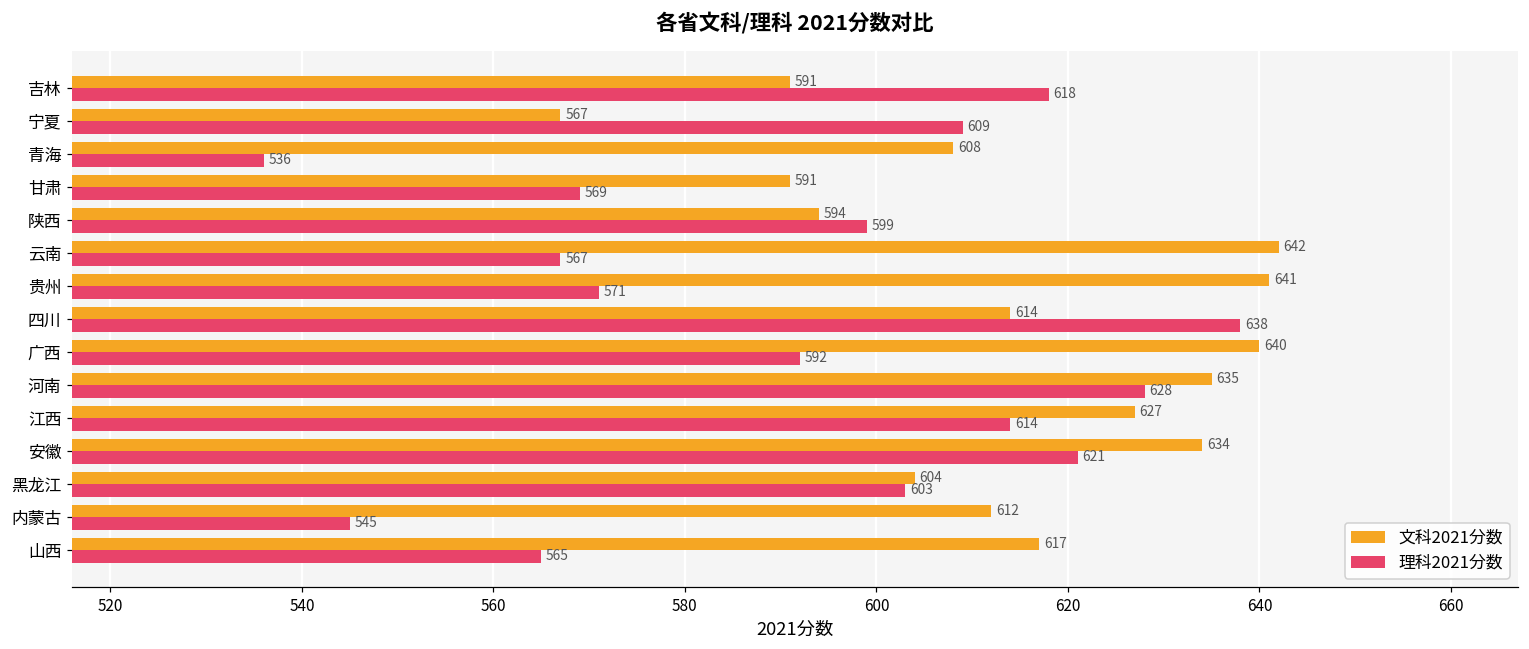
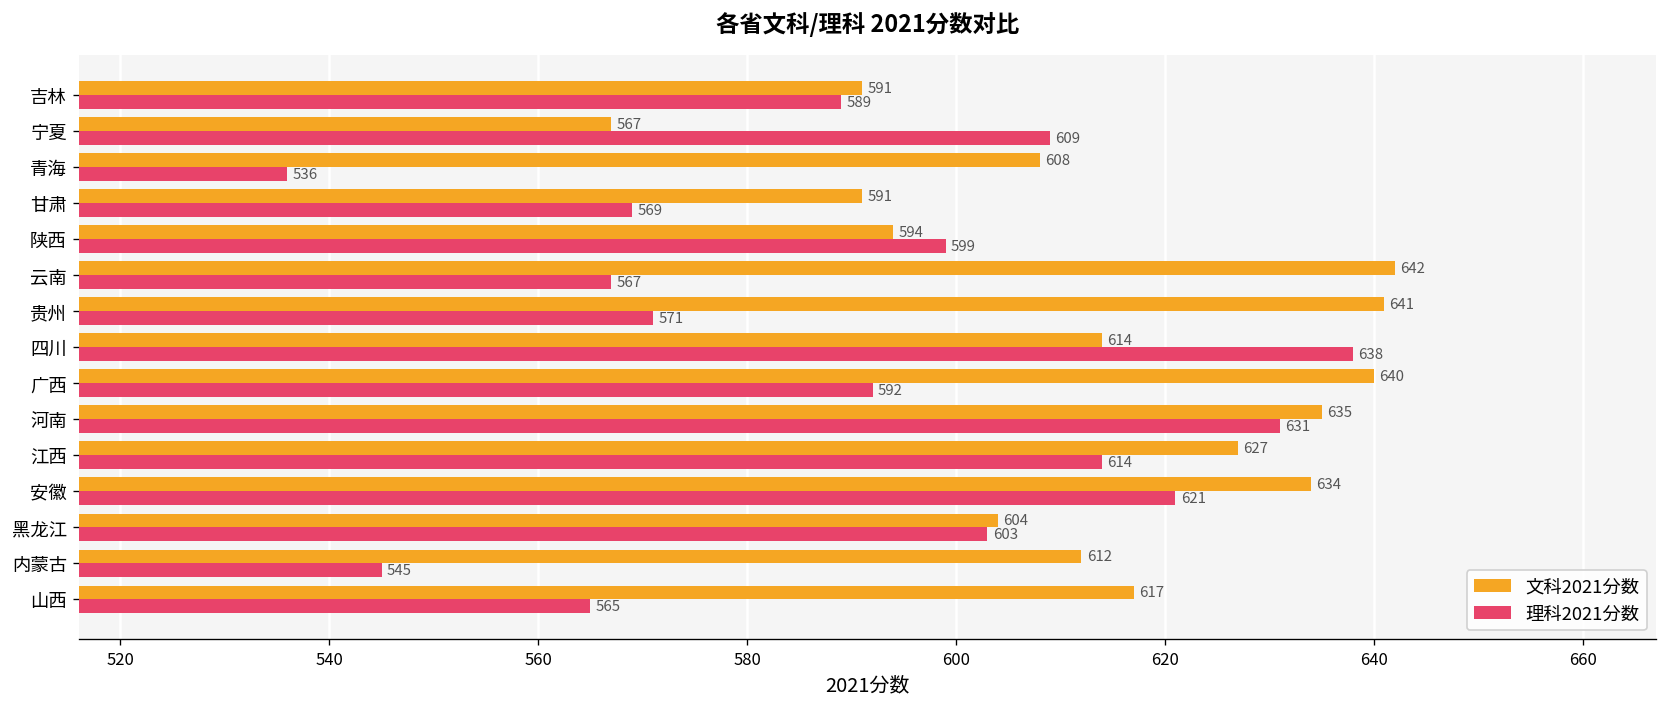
  {
    "文科2021分数": {
      "吉林": 591,
      "宁夏": 567,
      "青海": 608,
      "甘肃": 591,
      "陕西": 594,
      "云南": 642,
      "贵州": 641,
      "四川": 614,
      "广西": 640,
      "河南": 635,
      "江西": 627,
      "安徽": 634,
      "黑龙江": 604,
      "内蒙古": 612,
      "山西": 617
    },
    "理科2021分数": {
-     "吉林": 618,
+     "吉林": 589,
      "宁夏": 609,
      "青海": 536,
      "甘肃": 569,
      "陕西": 599,
      "云南": 567,
      "贵州": 571,
      "四川": 638,
      "广西": 592,
-     "河南": 628,
+     "河南": 631,
      "江西": 614,
      "安徽": 621,
      "黑龙江": 603,
      "内蒙古": 545,
      "山西": 565
    }
  }
